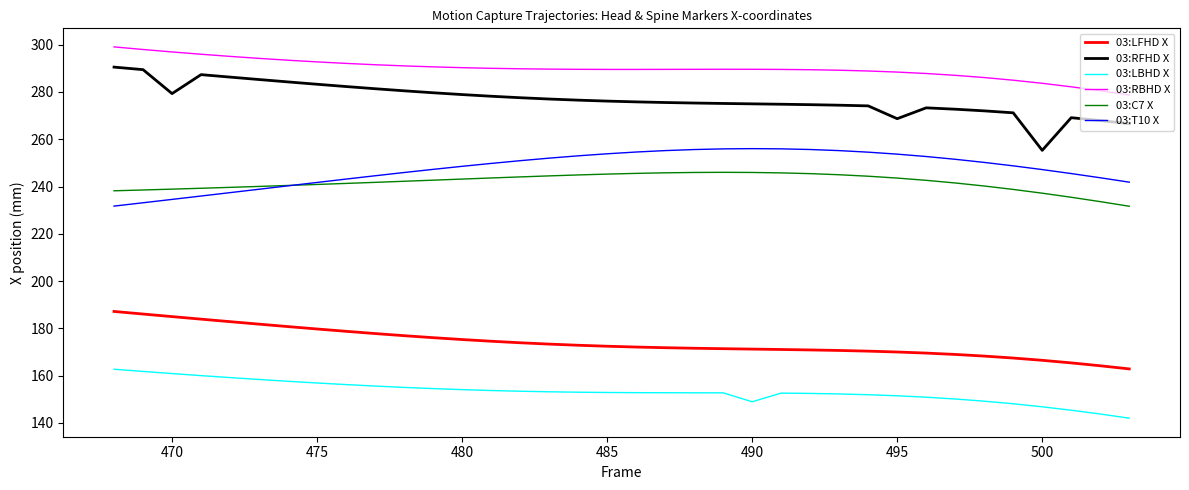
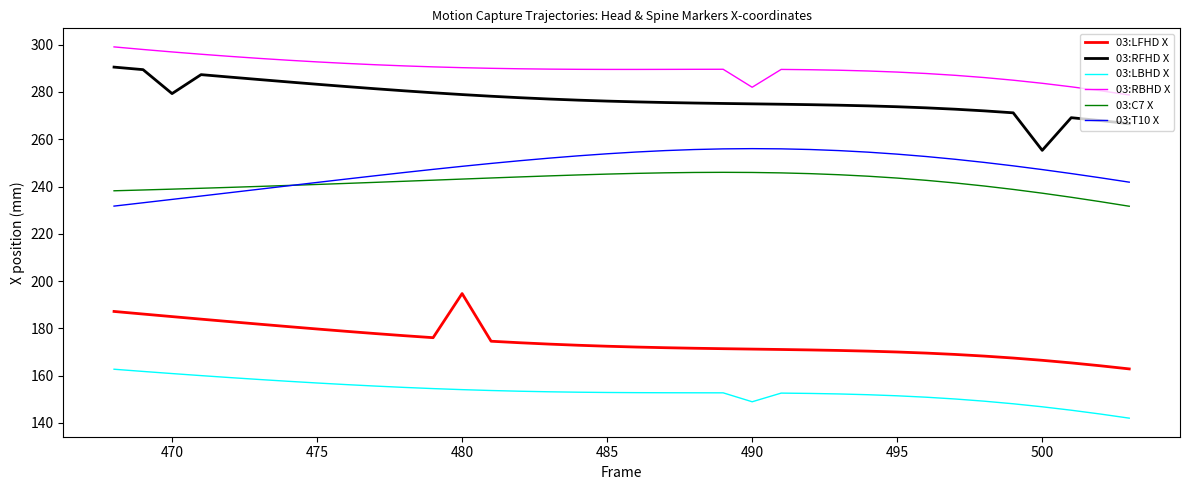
  {
    "03:LFHD X": {
      "470": 185,
      "475": 180,
-     "480": 175,
+     "480": 195,
      "485": 172,
      "490": 171,
      "495": 170,
      "500": 166
    },
    "03:RFHD X": {
      "470": 279,
      "475": 283,
      "480": 279,
      "485": 276,
      "490": 275,
-     "495": 269,
+     "495": 274,
      "500": 255
    },
    "03:LBHD X": {
      "470": 161,
      "475": 157,
      "480": 154,
      "485": 153,
      "490": 149,
      "495": 151,
      "500": 147
    },
    "03:RBHD X": {
      "470": 297,
      "475": 293,
      "480": 290,
      "485": 290,
-     "490": 290,
+     "490": 282,
      "495": 288,
      "500": 284
    },
    "03:C7 X": {
      "470": 239,
      "480": 243,
      "485": 245,
      "490": 246,
      "495": 244,
      "500": 237
    },
    "03:T10 X": {
      "470": 235,
      "480": 249,
      "485": 254,
      "490": 256,
      "495": 254,
      "500": 247
    }
  }
